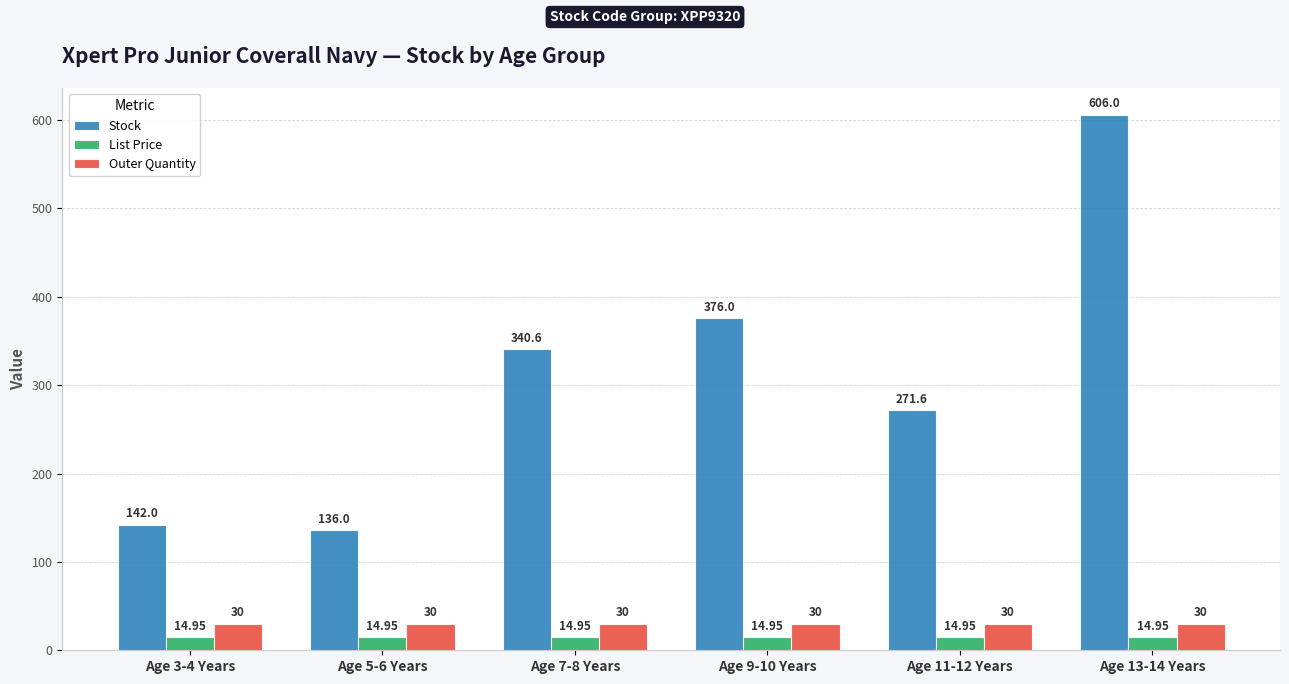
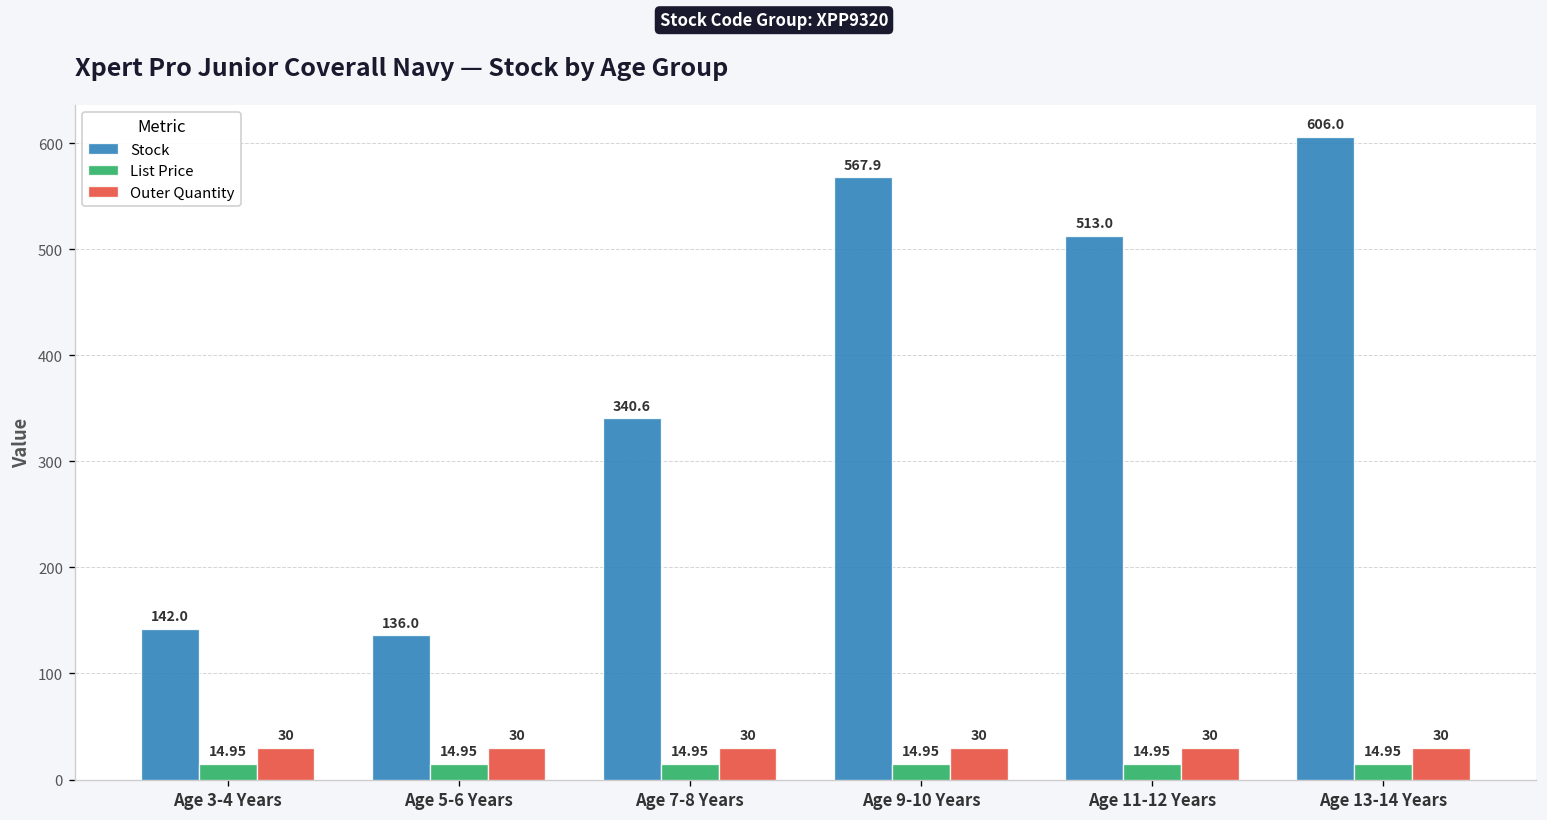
  {
    "Stock": {
      "Age 3-4 Years": 142.0,
      "Age 5-6 Years": 136.0,
      "Age 7-8 Years": 340.6,
-     "Age 9-10 Years": 376.0,
-     "Age 11-12 Years": 271.6,
+     "Age 9-10 Years": 567.9,
+     "Age 11-12 Years": 513.0,
      "Age 13-14 Years": 606.0
    },
    "List Price": {
      "Age 3-4 Years": 14.95,
      "Age 5-6 Years": 14.95,
      "Age 7-8 Years": 14.95,
      "Age 9-10 Years": 14.95,
      "Age 11-12 Years": 14.95,
      "Age 13-14 Years": 14.95
    },
    "Outer Quantity": {
      "Age 3-4 Years": 30,
      "Age 5-6 Years": 30,
      "Age 7-8 Years": 30,
      "Age 9-10 Years": 30,
      "Age 11-12 Years": 30,
      "Age 13-14 Years": 30
    }
  }
